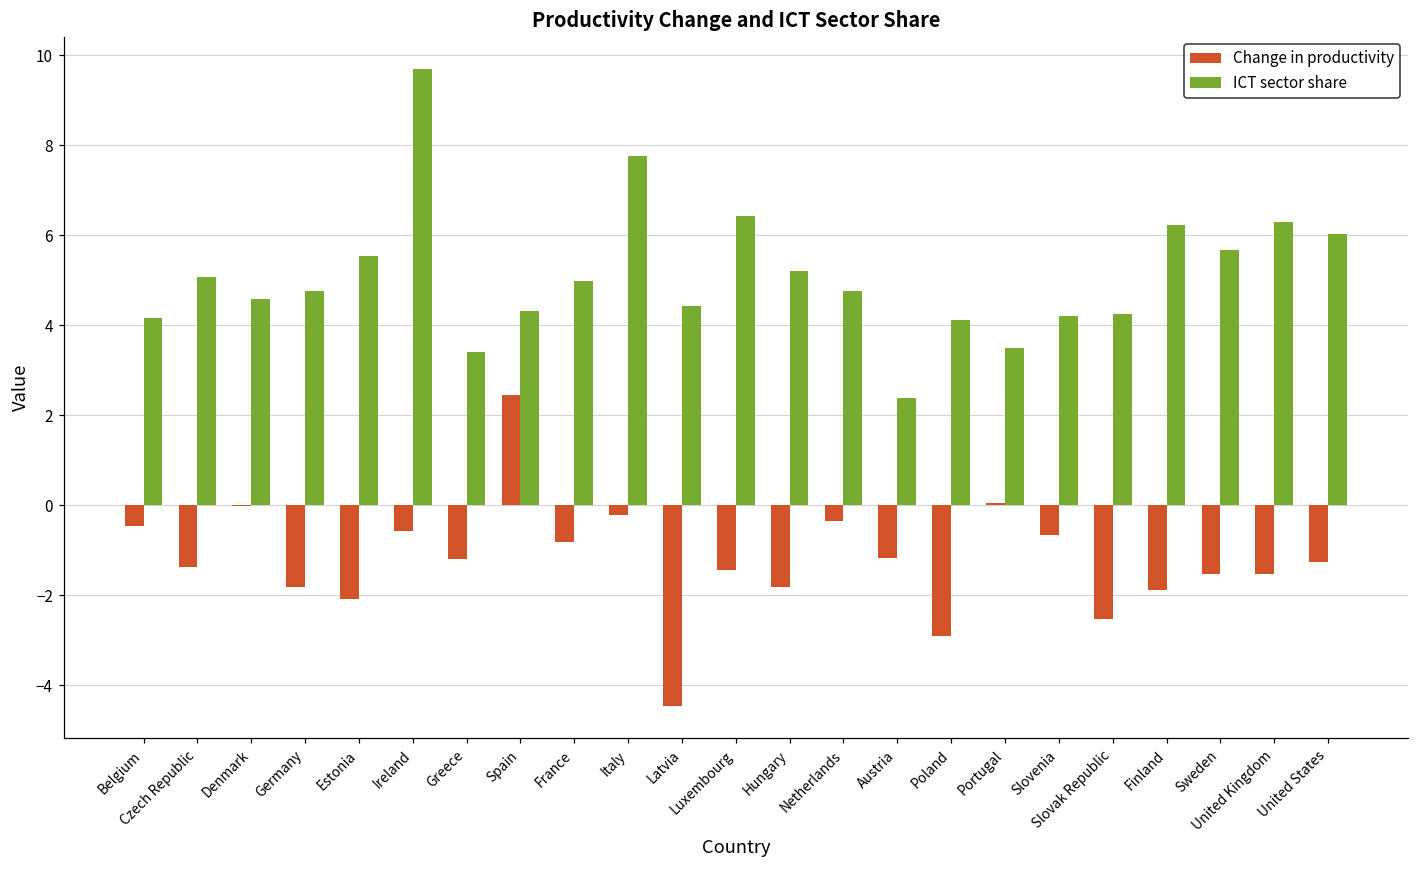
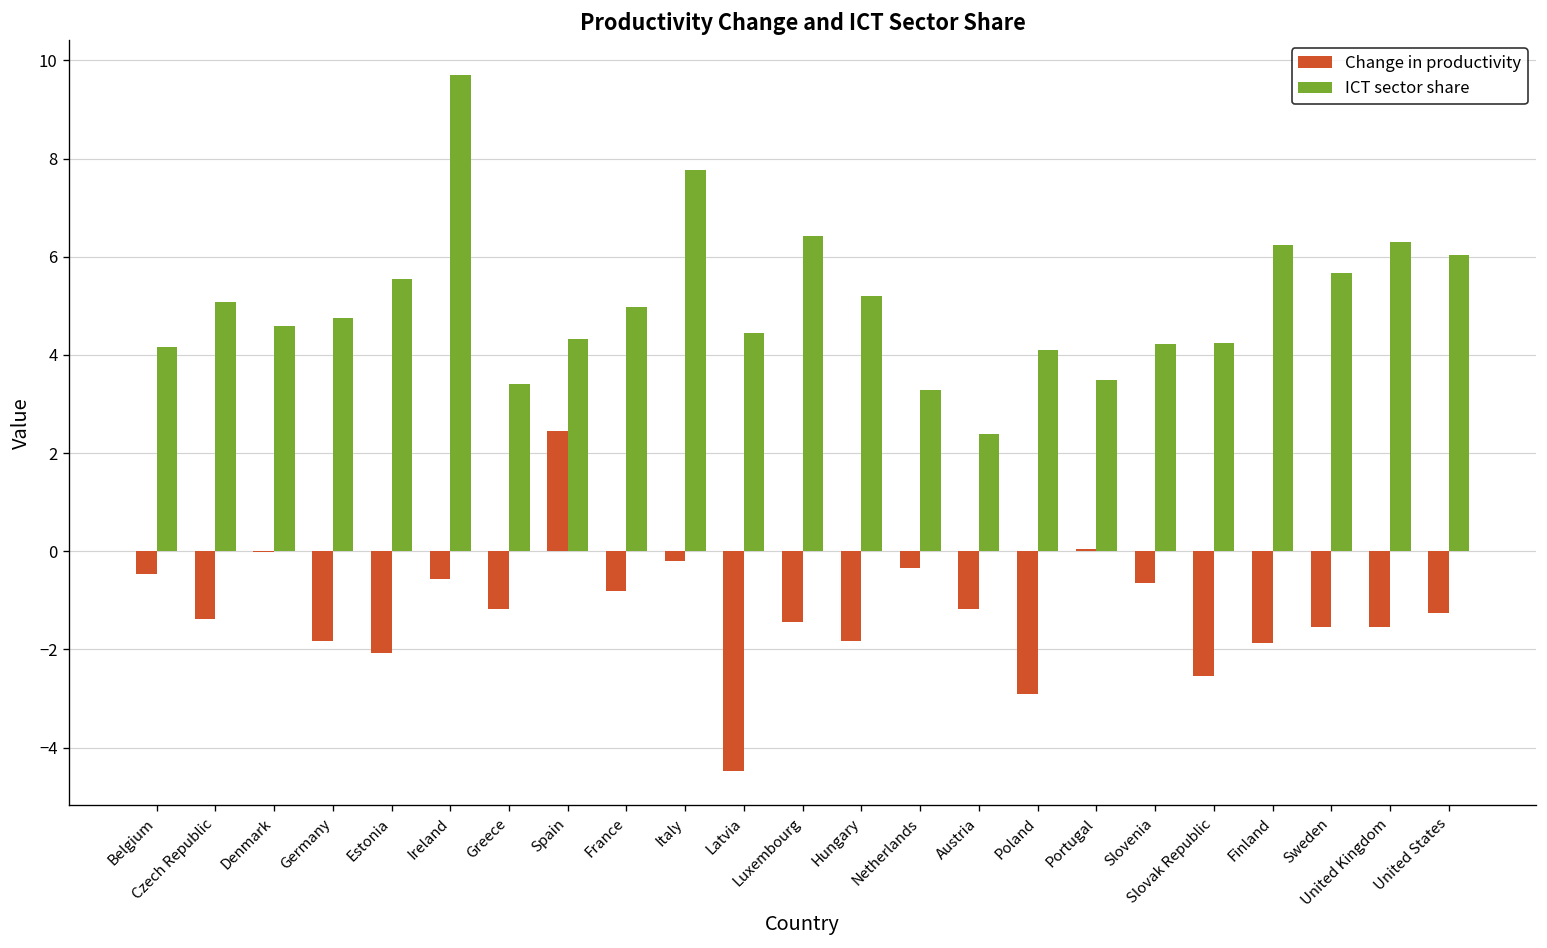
  {
    "Change in productivity": {
      "Belgium": -0.5,
      "Czech Republic": -1.4,
      "Germany": -1.8,
      "Estonia": -2.1,
      "Ireland": -0.6,
      "Greece": -1.2,
      "Spain": 2.4,
      "France": -0.8,
      "Italy": -0.2,
      "Latvia": -4.5,
      "Luxembourg": -1.4,
      "Hungary": -1.8,
      "Netherlands": -0.3,
      "Austria": -1.2,
      "Poland": -2.9,
      "Slovenia": -0.7,
      "Slovak Republic": -2.5,
      "Finland": -1.9,
      "Sweden": -1.5,
      "United Kingdom": -1.5,
      "United States": -1.3
    },
    "ICT sector share": {
      "Belgium": 4.2,
      "Czech Republic": 5.1,
      "Denmark": 4.6,
      "Germany": 4.8,
      "Estonia": 5.5,
      "Ireland": 9.7,
      "Greece": 3.4,
      "Spain": 4.3,
      "France": 5.0,
      "Italy": 7.8,
      "Latvia": 4.4,
      "Luxembourg": 6.4,
      "Hungary": 5.2,
-     "Netherlands": 4.8,
+     "Netherlands": 3.3,
      "Austria": 2.4,
      "Poland": 4.1,
      "Portugal": 3.5,
      "Slovenia": 4.2,
      "Slovak Republic": 4.2,
      "Finland": 6.2,
      "Sweden": 5.7,
      "United Kingdom": 6.3,
      "United States": 6.0
    }
  }
